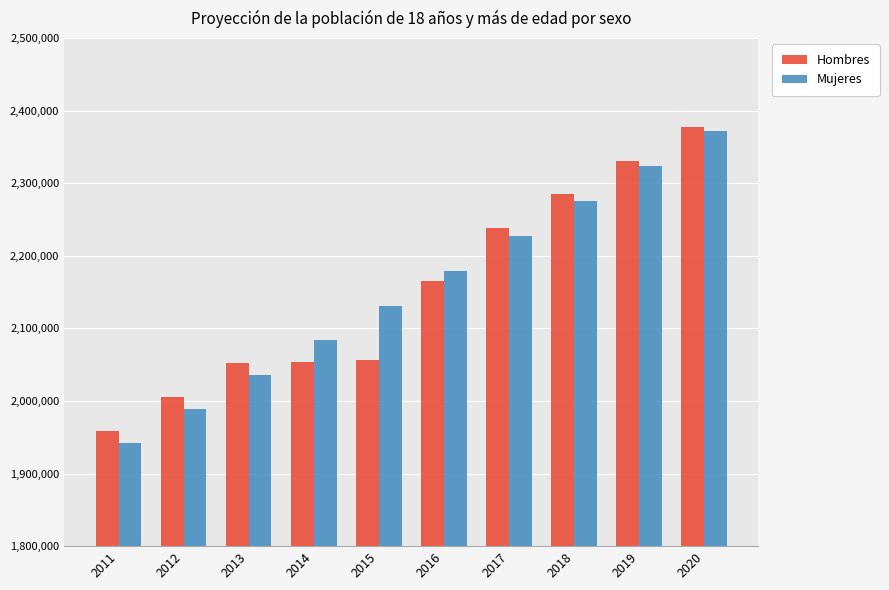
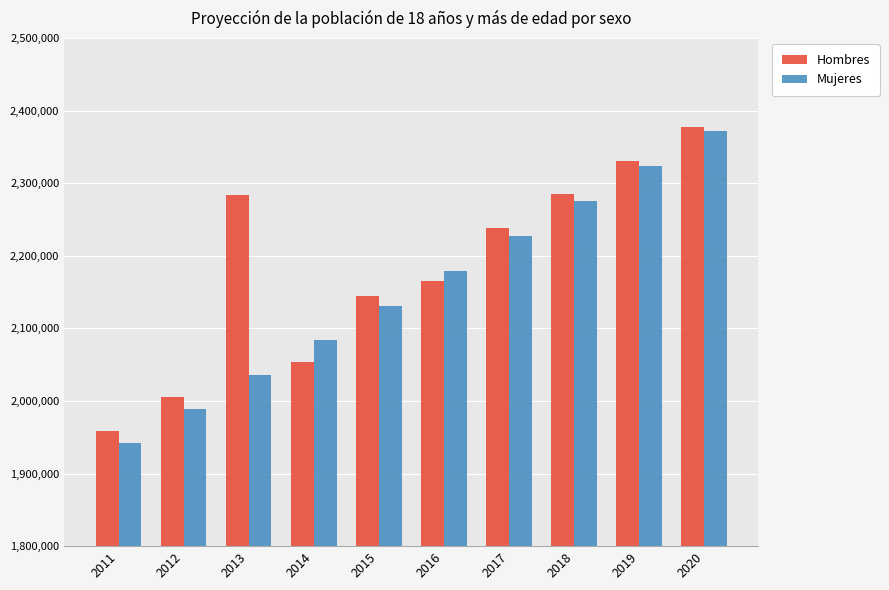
  {
    "Hombres": {
      "2011": "1,960,000",
      "2012": "2,010,000",
-     "2013": "2,050,000",
+     "2013": "2,280,000",
      "2014": "2,050,000",
-     "2015": "2,060,000",
+     "2015": "2,150,000",
      "2016": "2,160,000",
      "2017": "2,240,000",
      "2018": "2,280,000",
      "2019": "2,330,000",
      "2020": "2,380,000"
    },
    "Mujeres": {
      "2011": "1,940,000",
      "2012": "1,990,000",
      "2013": "2,040,000",
      "2014": "2,080,000",
      "2015": "2,130,000",
      "2016": "2,180,000",
      "2017": "2,230,000",
      "2018": "2,280,000",
      "2019": "2,320,000",
      "2020": "2,370,000"
    }
  }
